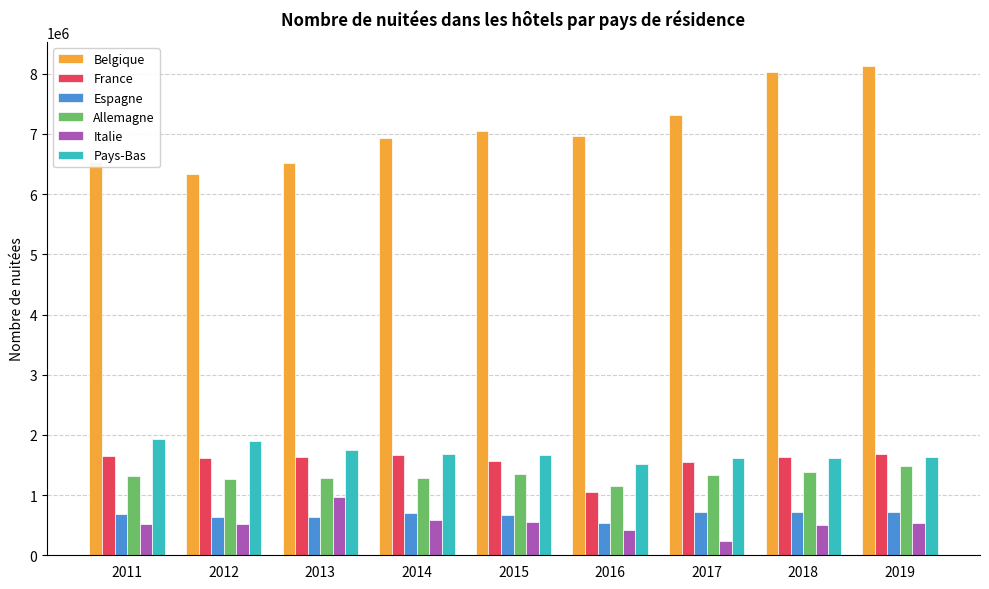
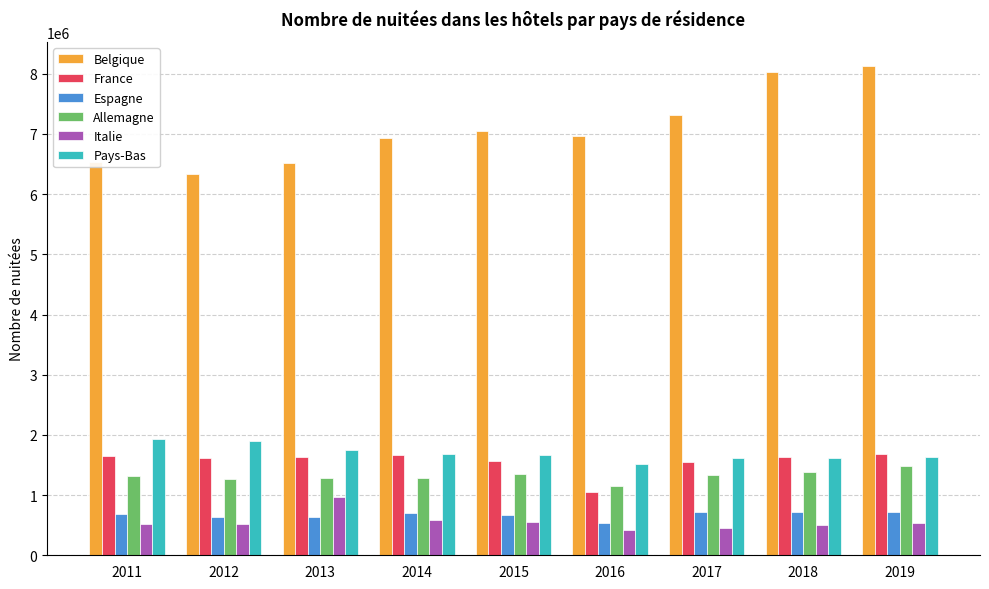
  {
    "Belgique": {
      "2012": 6300000,
      "2013": 6500000,
      "2014": 6900000,
      "2015": 7000000,
      "2016": 7000000,
      "2017": 7300000,
      "2018": 8000000,
      "2019": 8100000
    },
    "France": {
      "2011": 1700000,
      "2012": 1600000,
      "2013": 1600000,
      "2014": 1700000,
      "2015": 1600000,
      "2016": 1100000,
      "2017": 1500000,
      "2018": 1600000,
      "2019": 1700000
    },
    "Allemagne": {
      "2011": 1300000,
      "2012": 1300000,
      "2013": 1300000,
      "2014": 1300000,
      "2015": 1300000,
      "2016": 1200000,
      "2017": 1300000,
      "2018": 1400000,
      "2019": 1500000
    },
    "Italie": {
      "2011": 500000,
      "2012": 500000,
      "2013": 1000000,
      "2014": 600000,
      "2015": 600000,
      "2016": 400000,
-     "2017": 200000,
+     "2017": 500000,
      "2018": 500000,
      "2019": 500000
    }
  }
